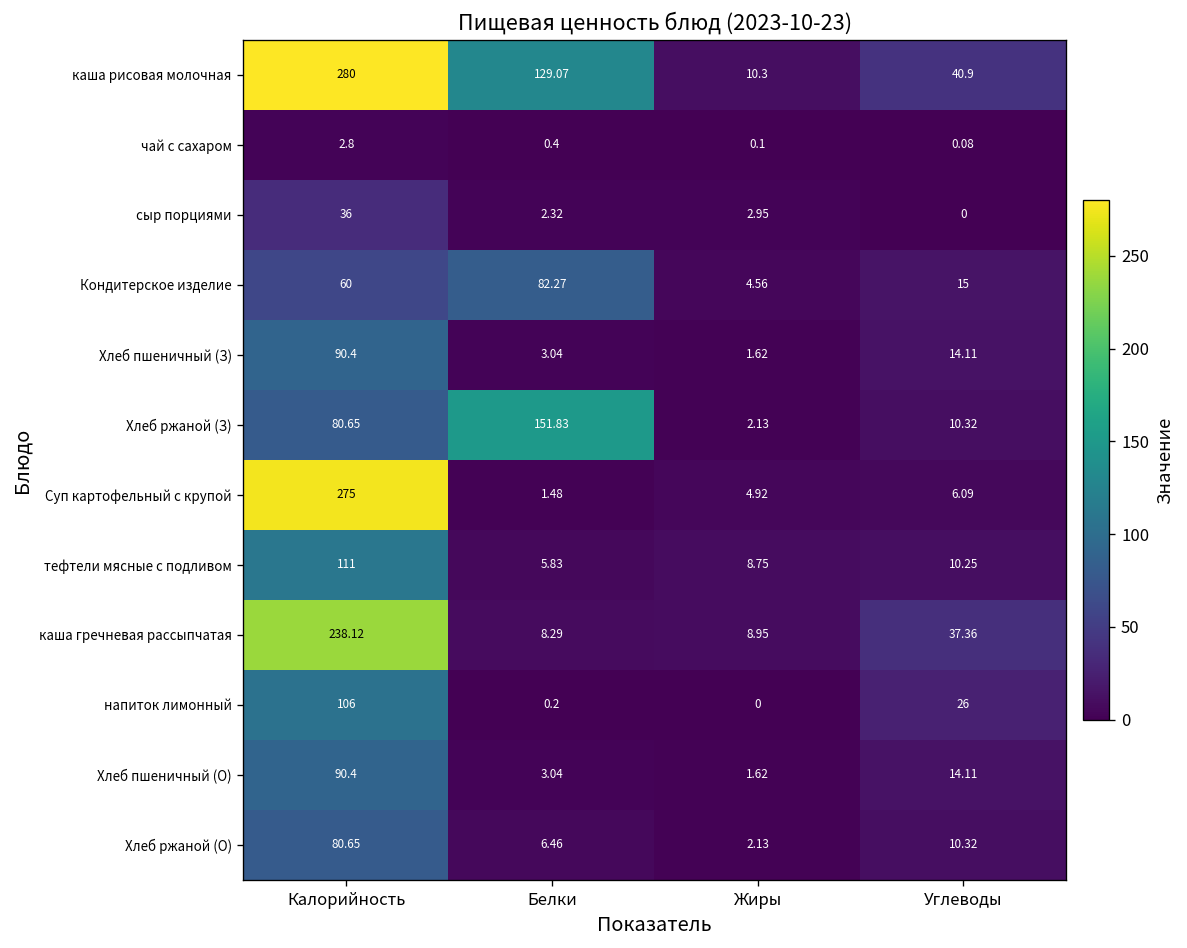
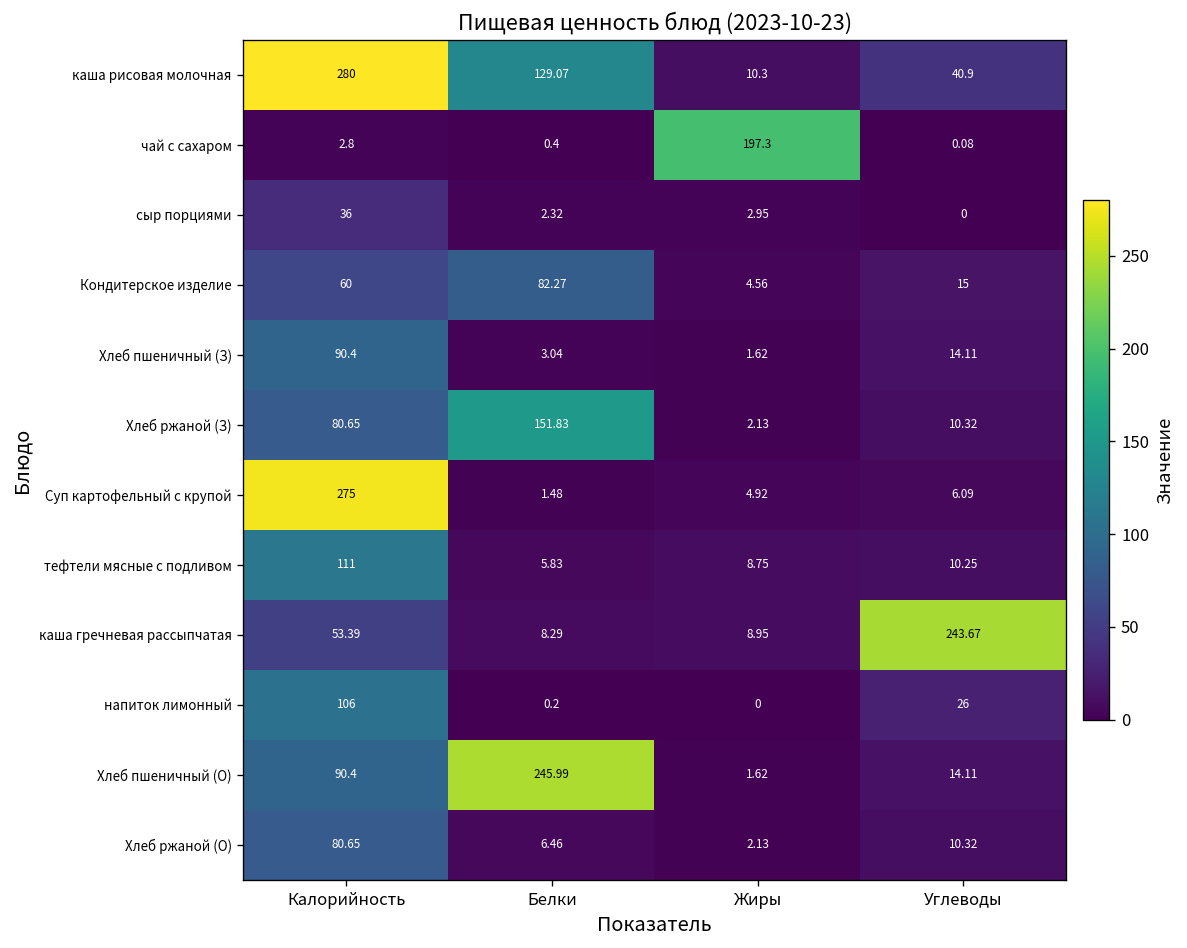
  {
    "каша рисовая молочная": {
      "Калорийность": 280,
      "Белки": 129.07,
      "Жиры": 10.3,
      "Углеводы": 40.9
    },
    "чай с сахаром": {
      "Калорийность": 2.8,
      "Белки": 0.4,
-     "Жиры": 0.1,
+     "Жиры": 197.3,
      "Углеводы": 0.08
    },
    "сыр порциями": {
      "Калорийность": 36,
      "Белки": 2.32,
      "Жиры": 2.95,
      "Углеводы": 0
    },
    "Кондитерское изделие": {
      "Калорийность": 60,
      "Белки": 82.27,
      "Жиры": 4.56,
      "Углеводы": 15
    },
    "Хлеб пшеничный (З)": {
      "Калорийность": 90.4,
      "Белки": 3.04,
      "Жиры": 1.62,
      "Углеводы": 14.11
    },
    "Хлеб ржаной (З)": {
      "Калорийность": 80.65,
      "Белки": 151.83,
      "Жиры": 2.13,
      "Углеводы": 10.32
    },
    "Суп картофельный с крупой": {
      "Калорийность": 275,
      "Белки": 1.48,
      "Жиры": 4.92,
      "Углеводы": 6.09
    },
    "тефтели мясные с подливом": {
      "Калорийность": 111,
      "Белки": 5.83,
      "Жиры": 8.75,
      "Углеводы": 10.25
    },
    "каша гречневая рассыпчатая": {
-     "Калорийность": 238.12,
+     "Калорийность": 53.39,
      "Белки": 8.29,
      "Жиры": 8.95,
-     "Углеводы": 37.36
+     "Углеводы": 243.67
    },
    "напиток лимонный": {
      "Калорийность": 106,
      "Белки": 0.2,
      "Жиры": 0,
      "Углеводы": 26
    },
    "Хлеб пшеничный (О)": {
      "Калорийность": 90.4,
-     "Белки": 3.04,
+     "Белки": 245.99,
      "Жиры": 1.62,
      "Углеводы": 14.11
    },
    "Хлеб ржаной (О)": {
      "Калорийность": 80.65,
      "Белки": 6.46,
      "Жиры": 2.13,
      "Углеводы": 10.32
    }
  }
